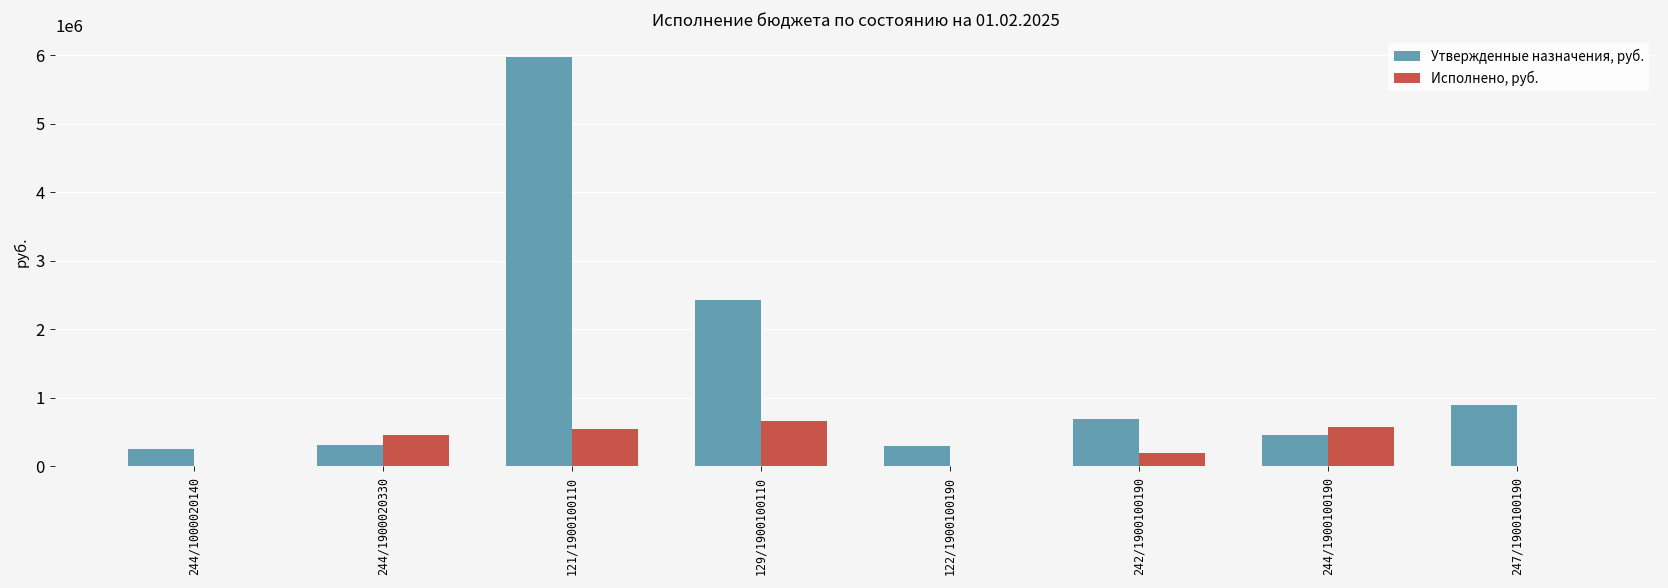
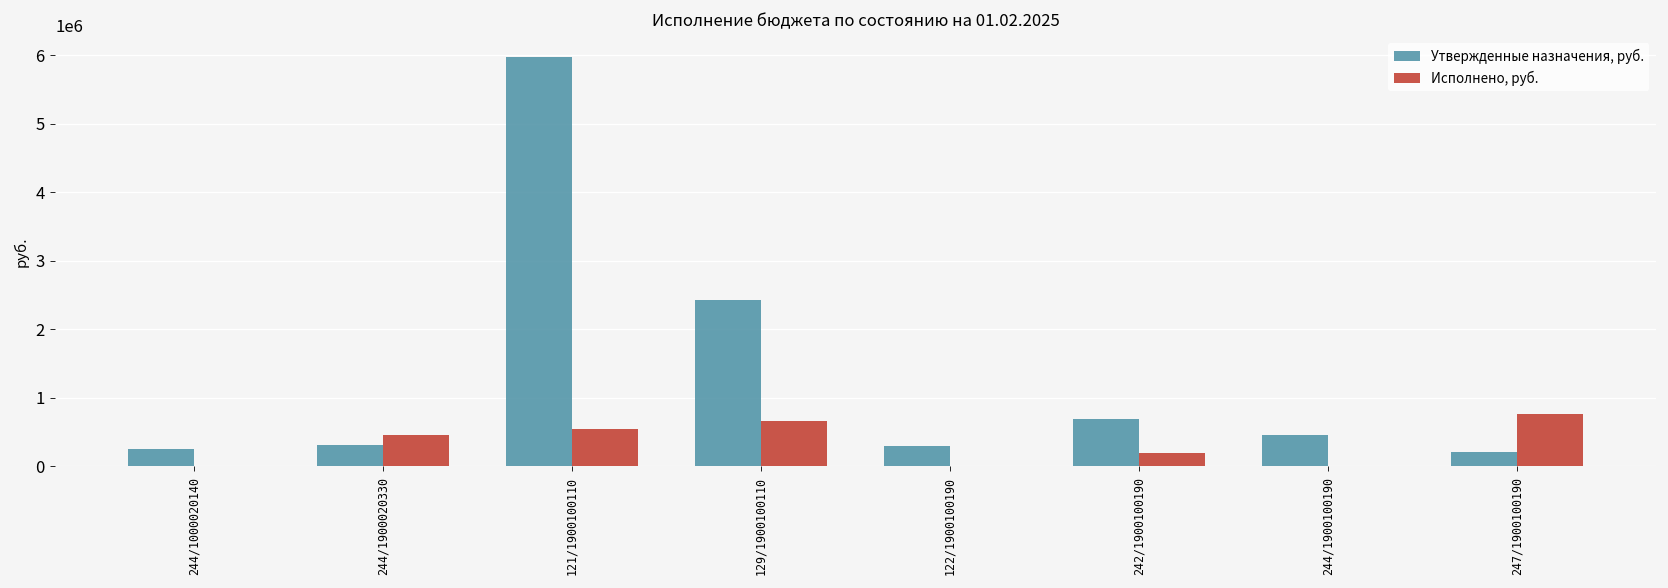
  {
    "Утвержденные назначения, руб.": {
      "244/1000020140": 300000,
      "244/1900020330": 300000,
      "121/1900100110": 6000000,
      "129/1900100110": 2400000,
      "122/1900100190": 300000,
      "242/1900100190": 700000,
      "244/1900100190": 500000,
-     "247/1900100190": 900000
+     "247/1900100190": 200000
    },
    "Исполнено, руб.": {
      "244/1000020140": 0,
      "244/1900020330": 500000,
      "121/1900100110": 500000,
      "129/1900100110": 700000,
      "122/1900100190": 0,
      "242/1900100190": 200000,
-     "244/1900100190": 600000,
-     "247/1900100190": 0
+     "244/1900100190": 0,
+     "247/1900100190": 800000
    }
  }
